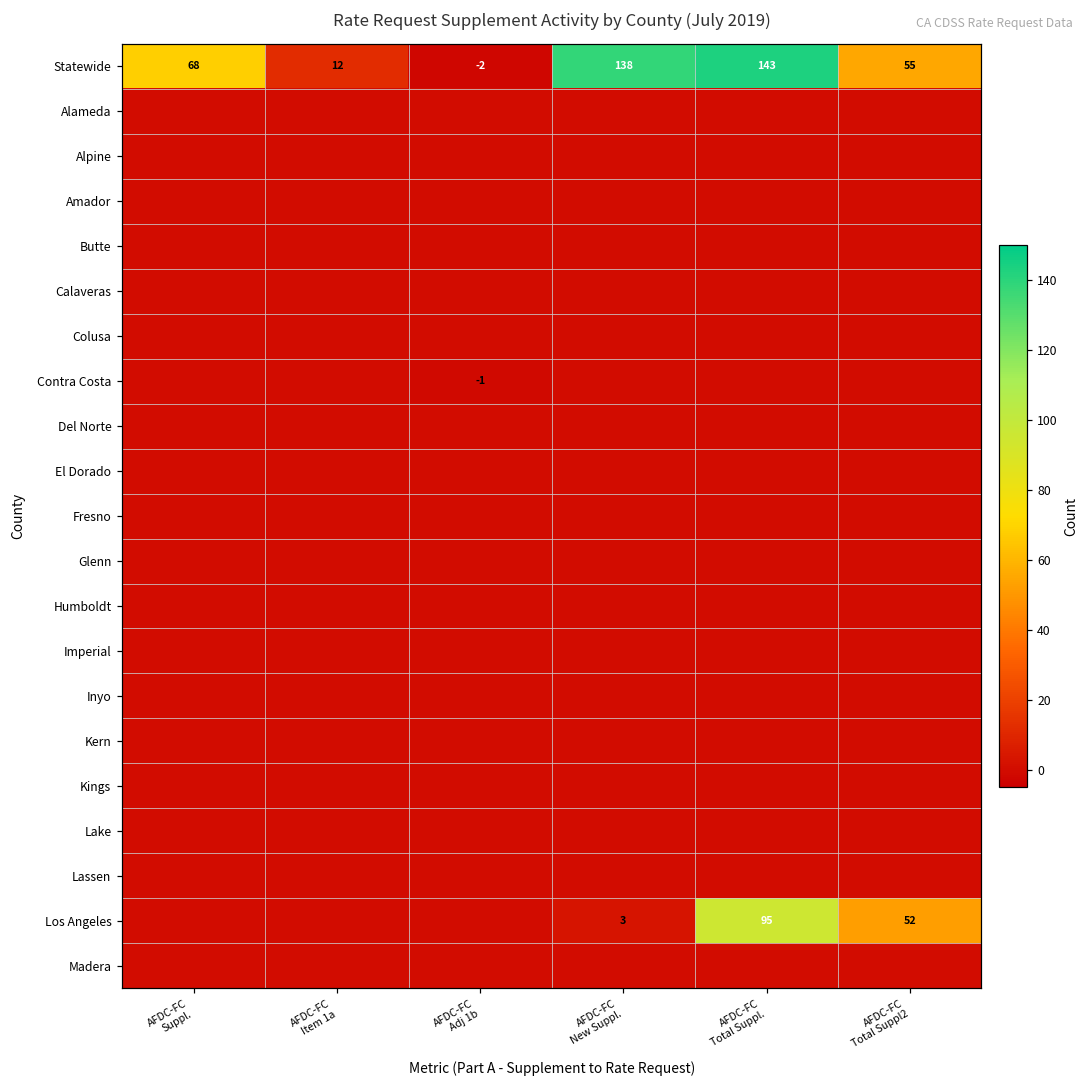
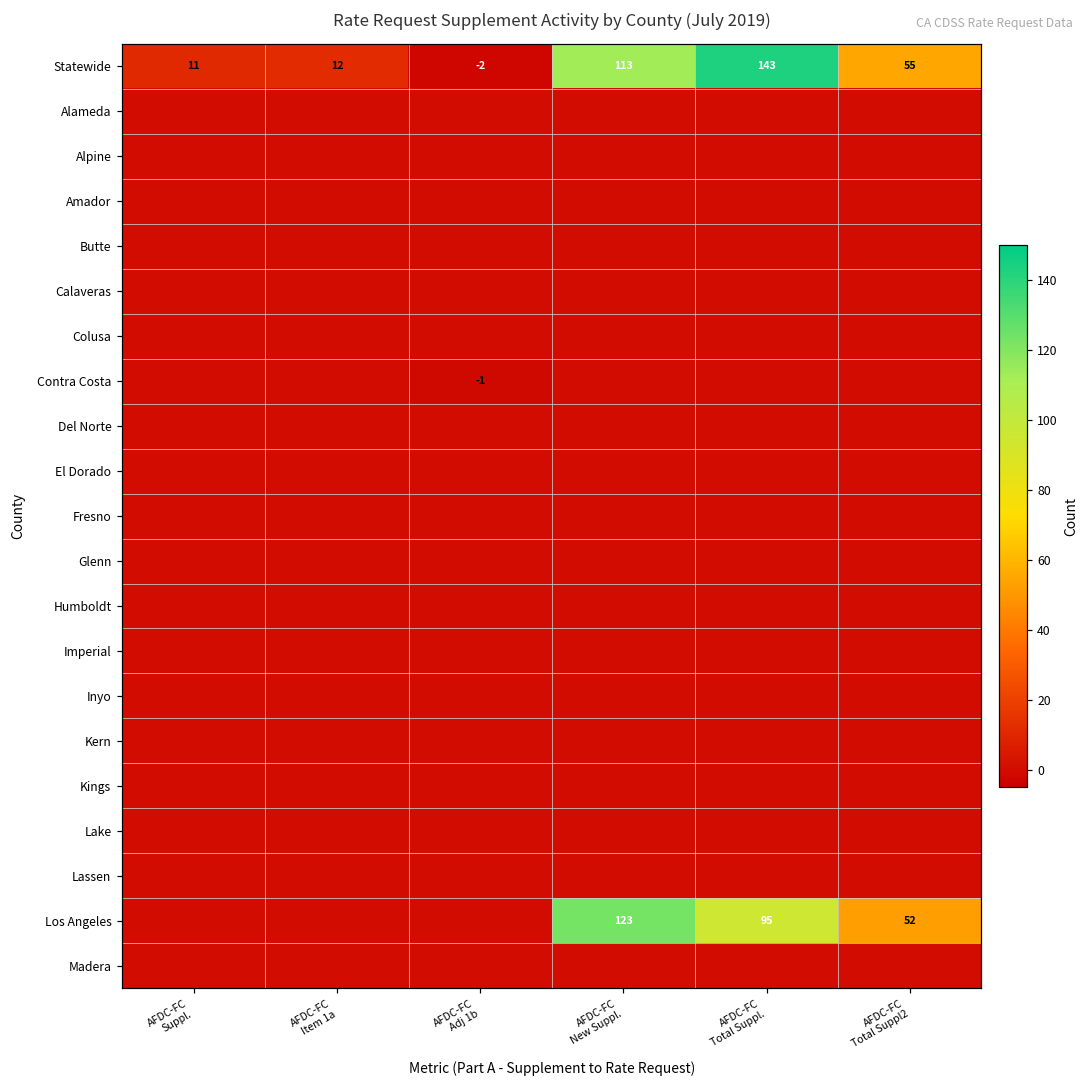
  {
    "Statewide": {
-     "AFDC-FC Suppl.": 68,
+     "AFDC-FC Suppl.": 11,
      "AFDC-FC Item 1a": 12,
      "AFDC-FC Adj 1b": -2,
-     "AFDC-FC New Suppl.": 138,
+     "AFDC-FC New Suppl.": 113,
      "AFDC-FC Total Suppl.": 143,
      "AFDC-FC Total Suppl2": 55
    },
    "Contra Costa": {
      "AFDC-FC Adj 1b": -1
    },
    "Los Angeles": {
-     "AFDC-FC New Suppl.": 3,
+     "AFDC-FC New Suppl.": 123,
      "AFDC-FC Total Suppl.": 95,
      "AFDC-FC Total Suppl2": 52
    }
  }
